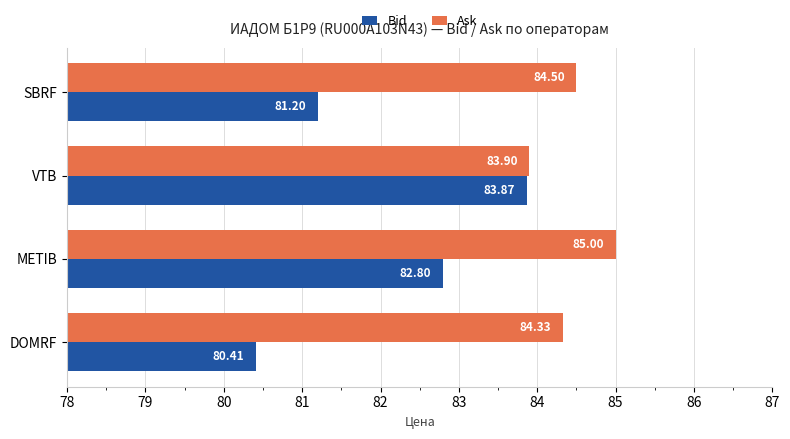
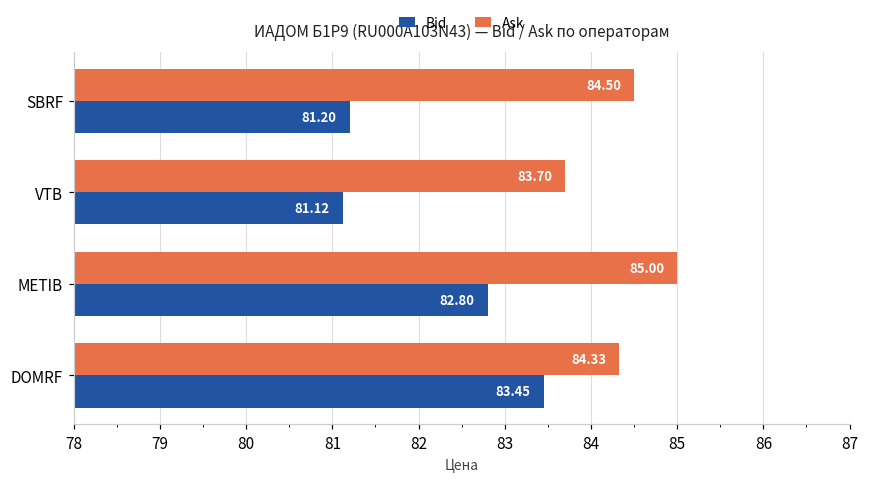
  {
    "Bid": {
      "SBRF": 81.20,
-     "VTB": 83.87,
+     "VTB": 81.12,
      "METIB": 82.80,
-     "DOMRF": 80.41
+     "DOMRF": 83.45
    },
    "Ask": {
      "SBRF": 84.50,
-     "VTB": 83.90,
+     "VTB": 83.70,
      "METIB": 85.00,
      "DOMRF": 84.33
    }
  }
